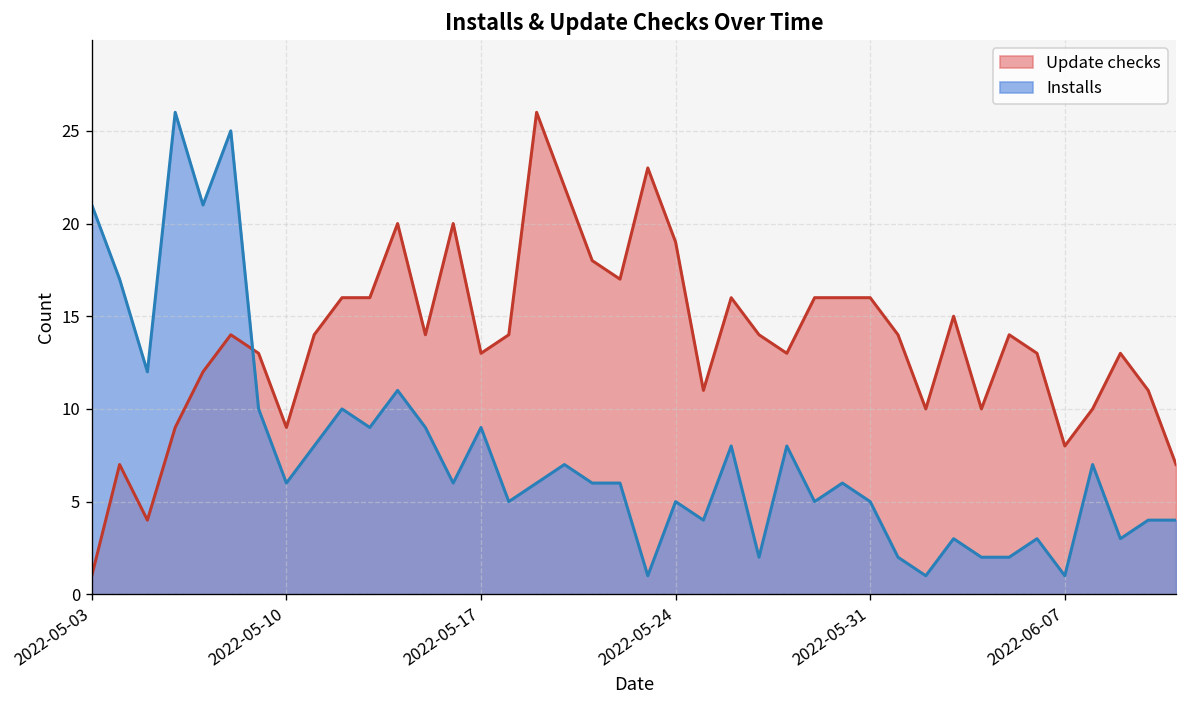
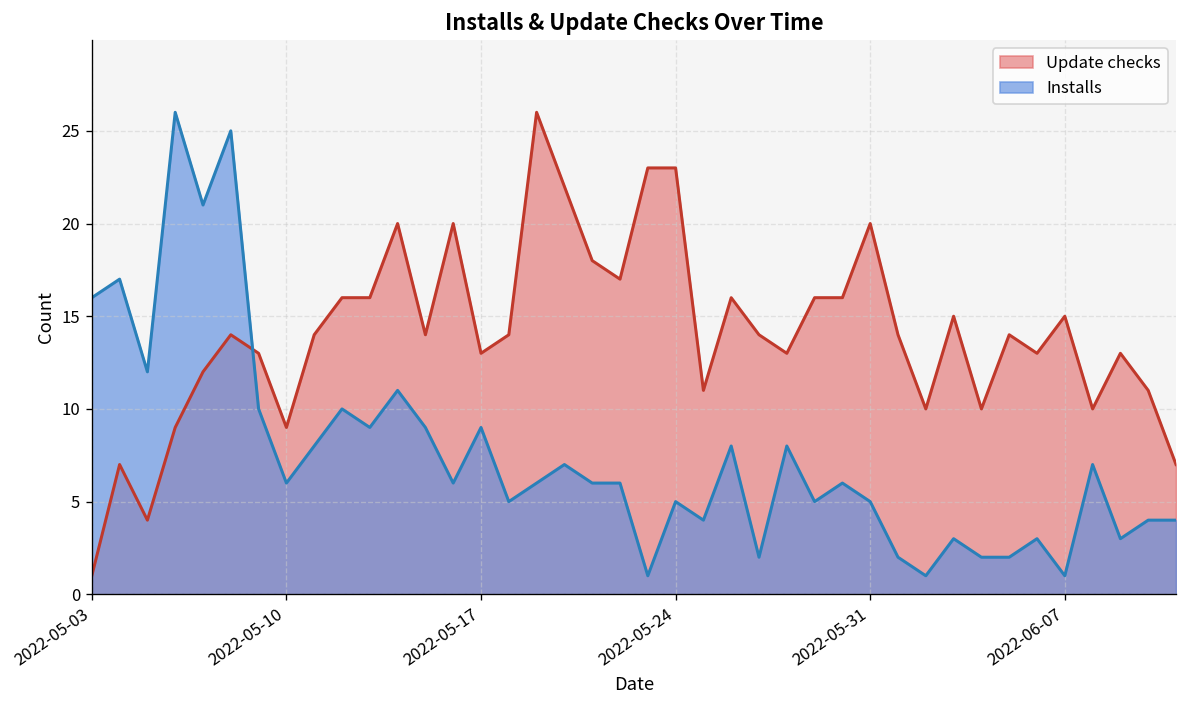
  {
    "Update checks": {
      "2022-05-03": 1,
      "2022-05-10": 9,
      "2022-05-17": 13,
-     "2022-05-24": 19,
-     "2022-05-31": 16,
-     "2022-06-07": 8
+     "2022-05-24": 23,
+     "2022-05-31": 20,
+     "2022-06-07": 15
    },
    "Installs": {
-     "2022-05-03": 21,
+     "2022-05-03": 16,
      "2022-05-10": 6,
      "2022-05-17": 9,
      "2022-05-24": 5,
      "2022-05-31": 5,
      "2022-06-07": 1
    }
  }
